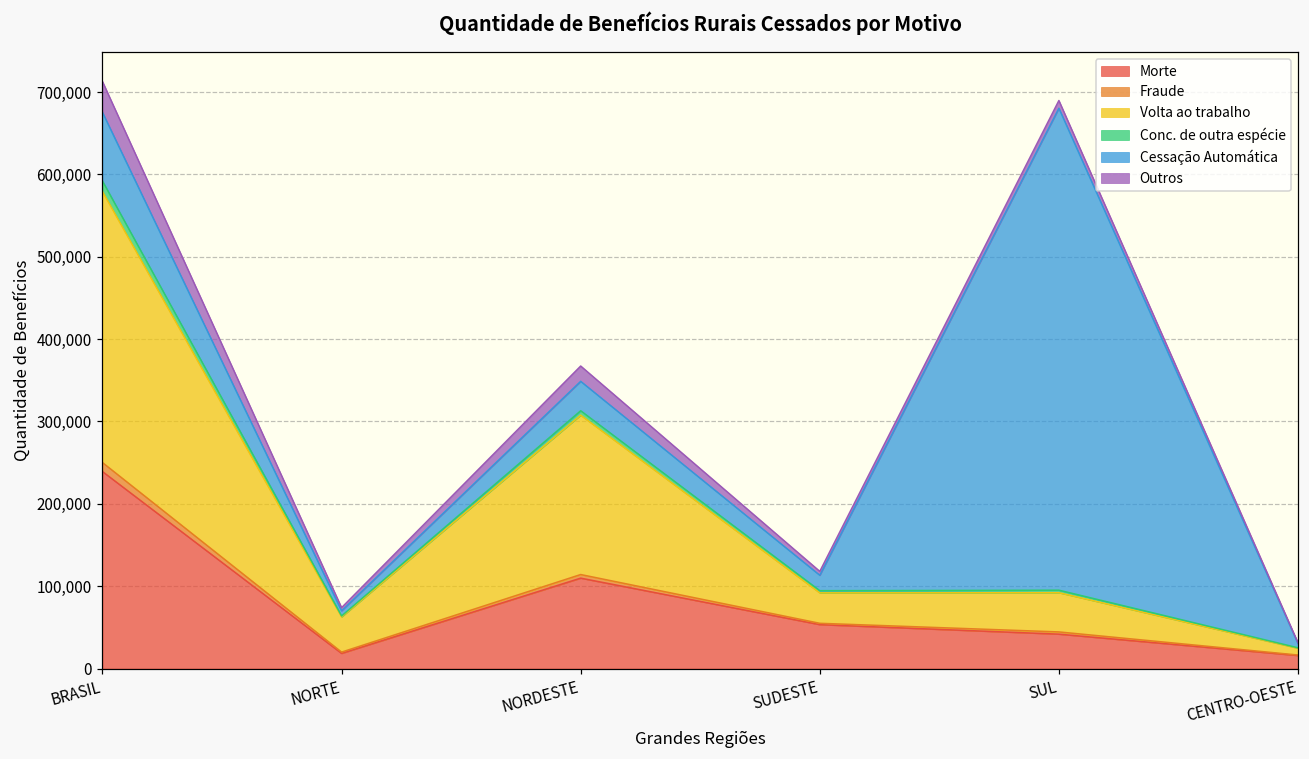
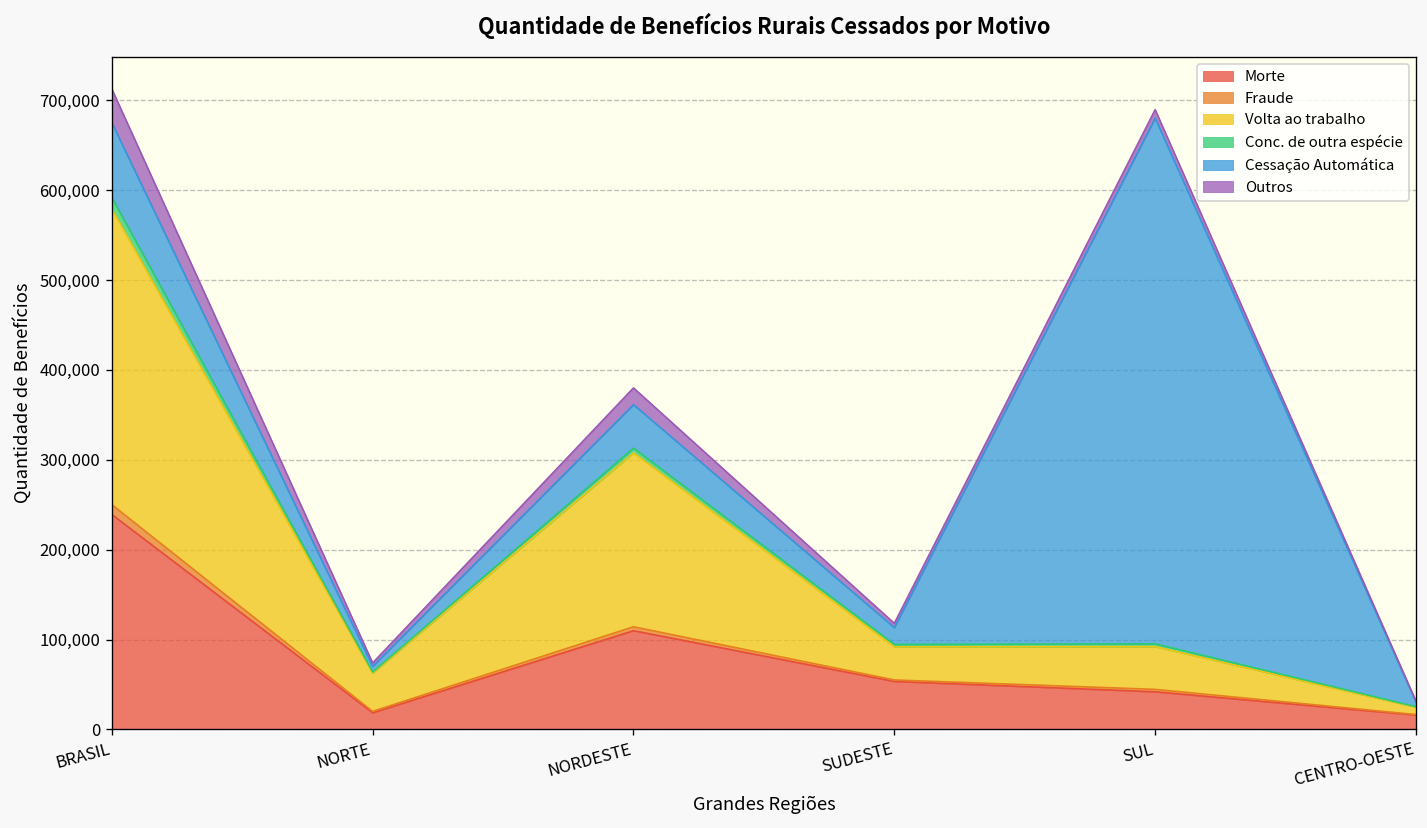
  {
    "Volta ao trabalho": {
      "BRASIL": "330,000",
      "NORDESTE": "190,000"
    },
    "Conc. de outra espécie": {
      "BRASIL": "10,000",
      "NORDESTE": "10,000"
    },
    "Cessação Automática": {
      "BRASIL": "80,000",
      "NORTE": "10,000",
-     "NORDESTE": "40,000",
+     "NORDESTE": "50,000",
      "SUDESTE": "20,000",
      "SUL": "590,000"
    },
    "Outros": {
      "BRASIL": "40,000",
      "NORTE": "0",
      "NORDESTE": "20,000",
      "SUDESTE": "0",
      "SUL": "10,000"
    }
  }
